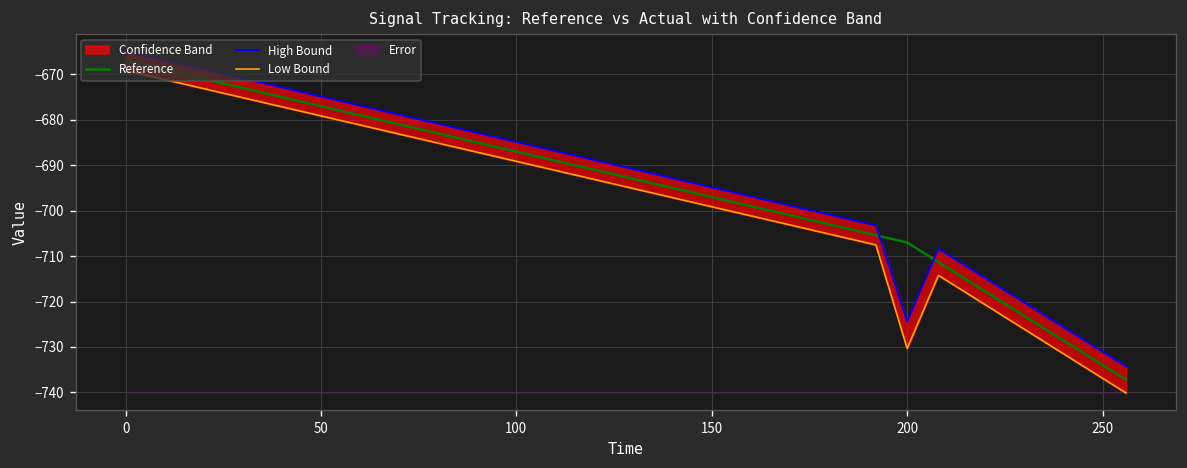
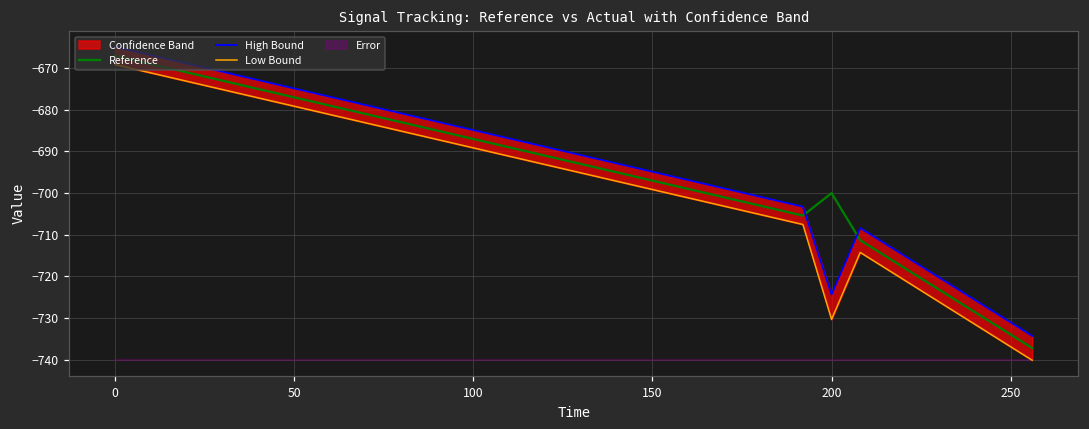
  {
    "Reference": {
-     "200": -707
+     "200": -700
    },
    "Confidence Band": {
      "200": -724
    },
    "Low Bound": {
      "200": -730
    }
  }
